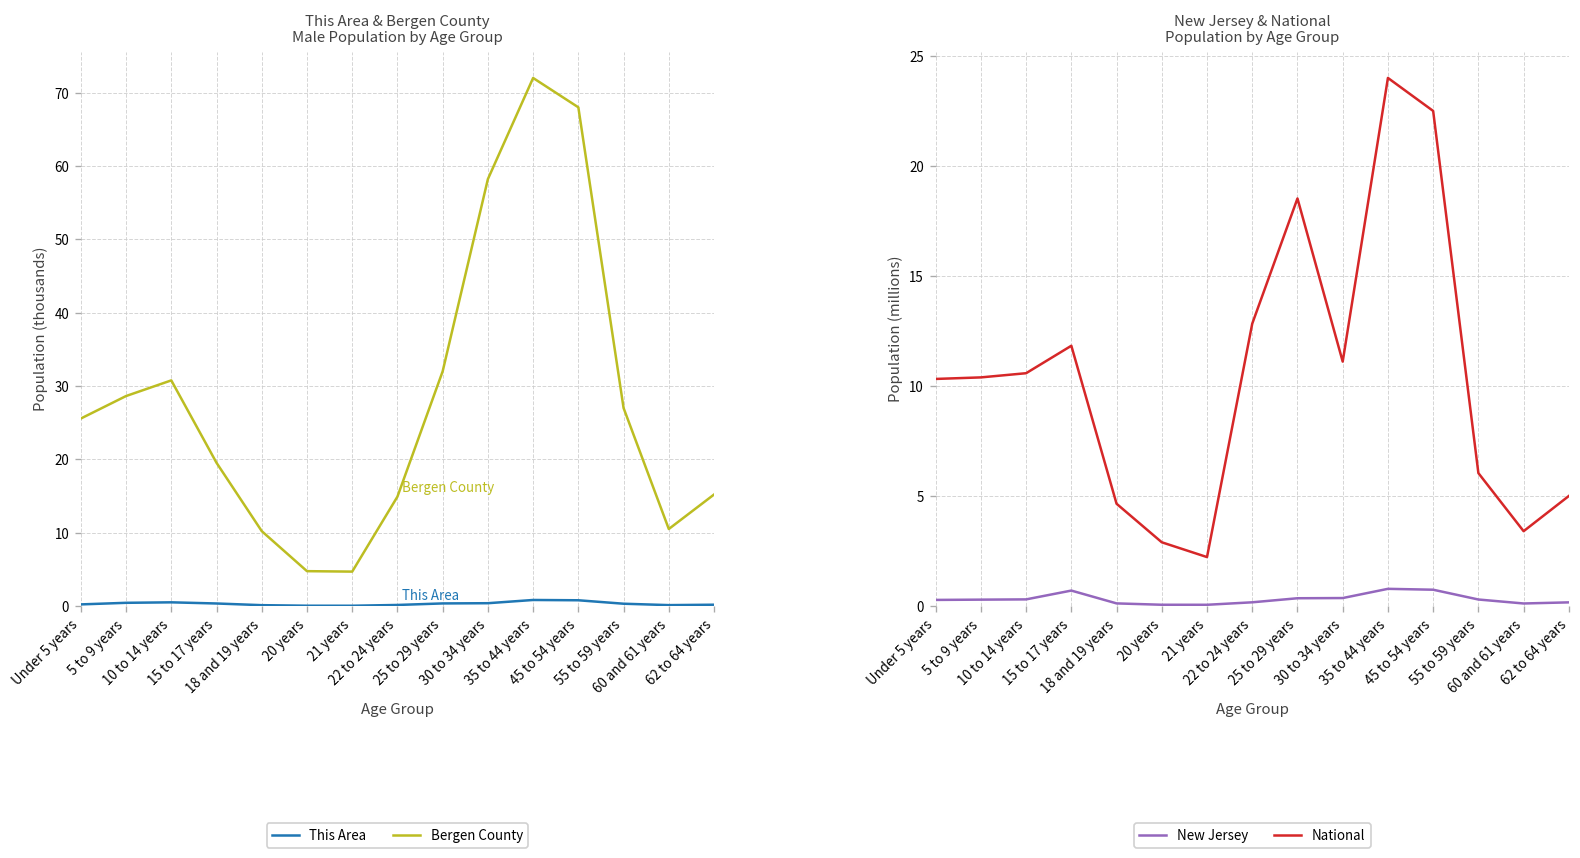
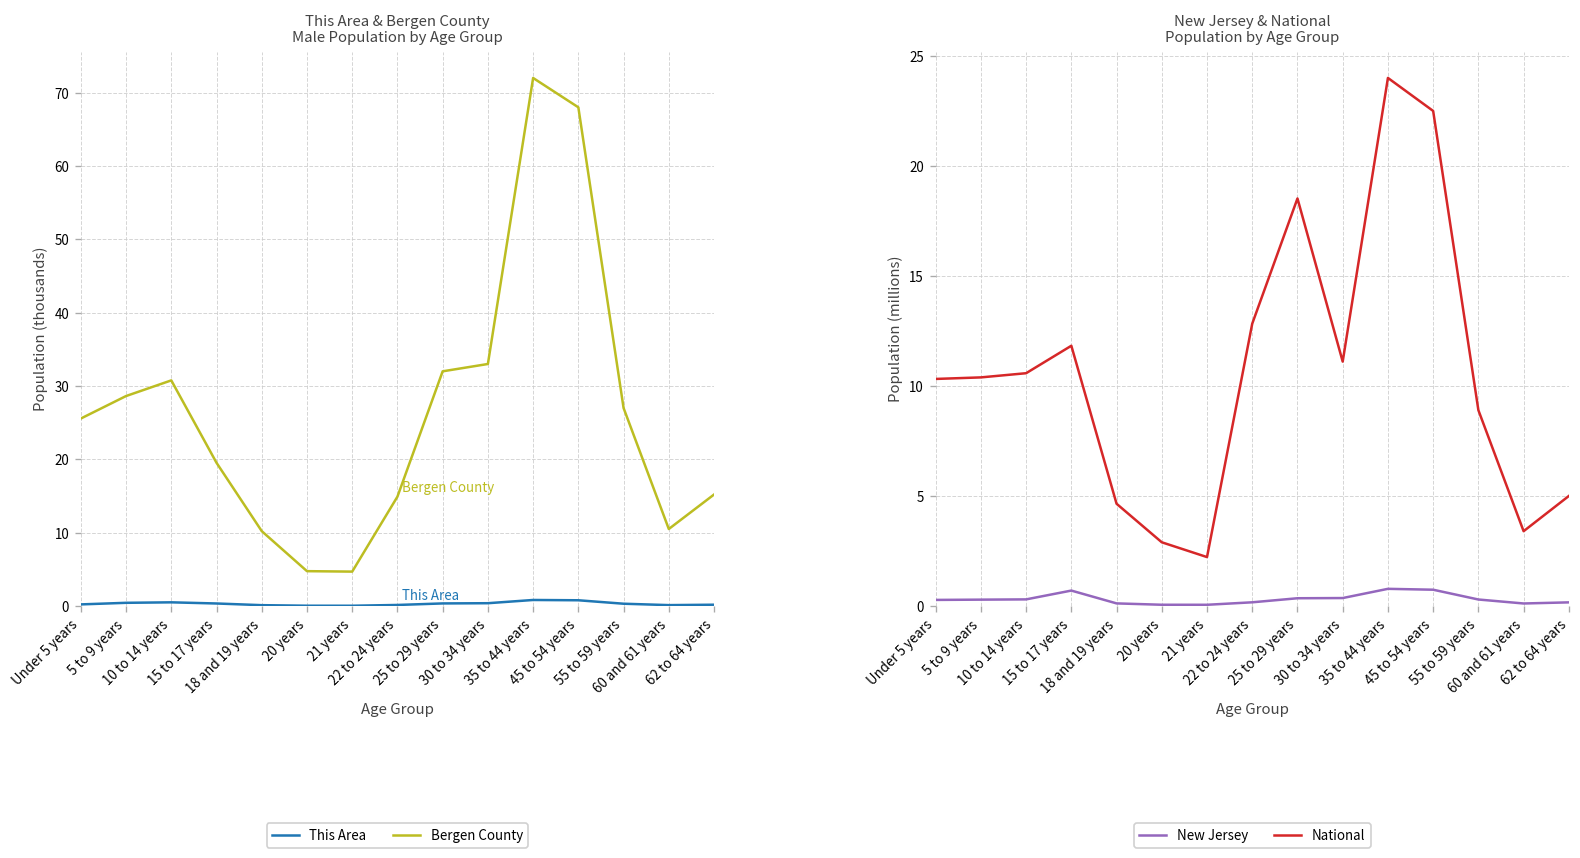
  {
    "This Area & Bergen County Male Population by Age Group": {
      "This Area": {
        "Under 5 years": 0,
        "5 to 9 years": 0,
        "10 to 14 years": 1,
        "15 to 17 years": 0,
        "18 and 19 years": 0,
        "20 years": 0,
        "21 years": 0,
        "22 to 24 years": 0,
        "25 to 29 years": 0,
        "30 to 34 years": 0,
        "35 to 44 years": 1,
        "45 to 54 years": 1,
        "55 to 59 years": 0,
        "60 and 61 years": 0,
        "62 to 64 years": 0
      },
      "Bergen County": {
        "Under 5 years": 26,
        "5 to 9 years": 29,
        "10 to 14 years": 31,
        "15 to 17 years": 20,
        "18 and 19 years": 10,
        "20 years": 5,
        "21 years": 5,
        "22 to 24 years": 15,
        "25 to 29 years": 32,
-       "30 to 34 years": 58,
+       "30 to 34 years": 33,
        "35 to 44 years": 72,
        "45 to 54 years": 68,
        "55 to 59 years": 27,
        "60 and 61 years": 11,
        "62 to 64 years": 15
      }
    },
    "New Jersey & National Population by Age Group": {
      "New Jersey": {
        "Under 5 years": 0.3,
        "5 to 9 years": 0.3,
        "10 to 14 years": 0.3,
        "15 to 17 years": 0.7,
        "18 and 19 years": 0.1,
        "20 years": 0.1,
        "21 years": 0.1,
        "22 to 24 years": 0.2,
        "25 to 29 years": 0.4,
        "30 to 34 years": 0.4,
        "35 to 44 years": 0.8,
        "45 to 54 years": 0.7,
        "55 to 59 years": 0.3,
        "60 and 61 years": 0.1,
        "62 to 64 years": 0.2
      },
      "National": {
        "Under 5 years": 10.3,
        "5 to 9 years": 10.4,
        "10 to 14 years": 10.6,
        "15 to 17 years": 11.8,
        "18 and 19 years": 4.6,
        "20 years": 2.9,
        "21 years": 2.2,
        "22 to 24 years": 12.8,
        "25 to 29 years": 18.5,
        "30 to 34 years": 11.1,
        "35 to 44 years": 24.0,
        "45 to 54 years": 22.5,
-       "55 to 59 years": 6.0,
+       "55 to 59 years": 8.9,
        "60 and 61 years": 3.4,
        "62 to 64 years": 5.0
      }
    }
  }
